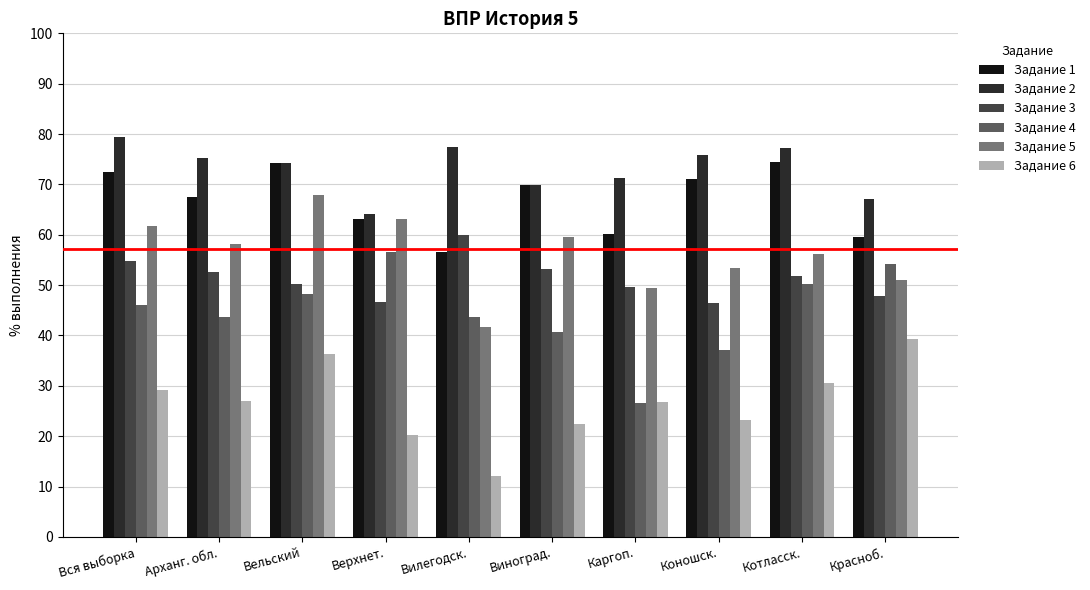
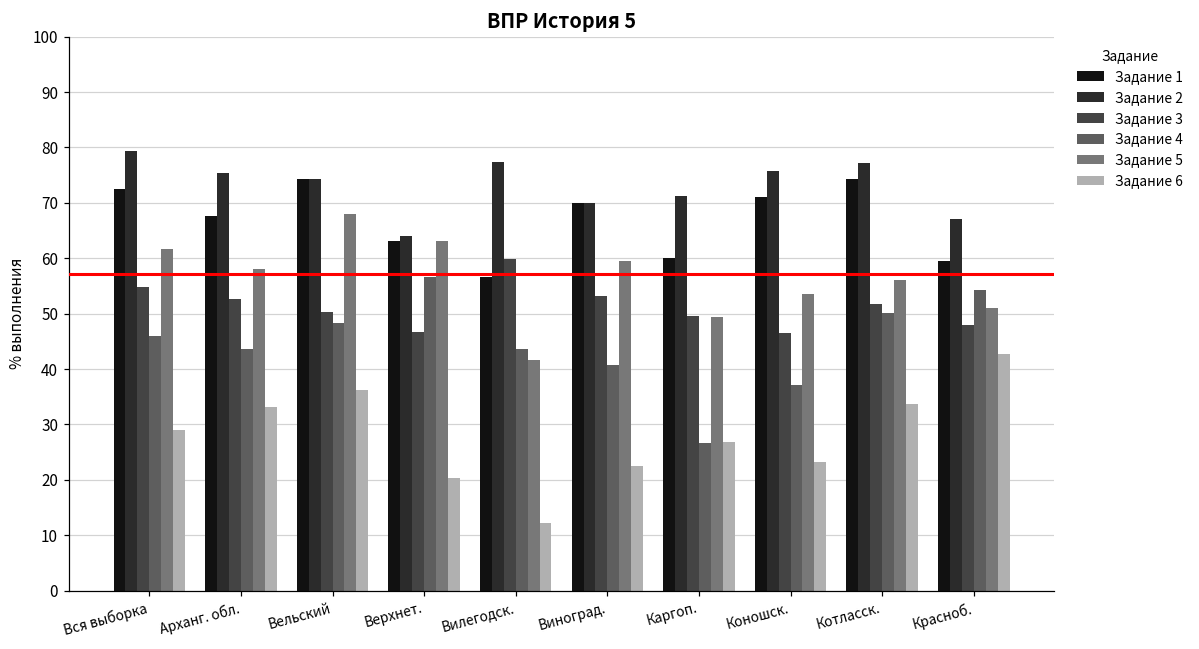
  {
    "Задание 6": {
      "Вся выборка": 29,
-     "Арханг. обл.": 27,
+     "Арханг. обл.": 33,
      "Вельский": 36,
      "Верхнет.": 20,
      "Вилегодск.": 12,
      "Виноград.": 22,
      "Каргоп.": 27,
      "Коношск.": 23,
-     "Котласск.": 30,
-     "Красноб.": 39
+     "Котласск.": 34,
+     "Красноб.": 43
    }
  }
